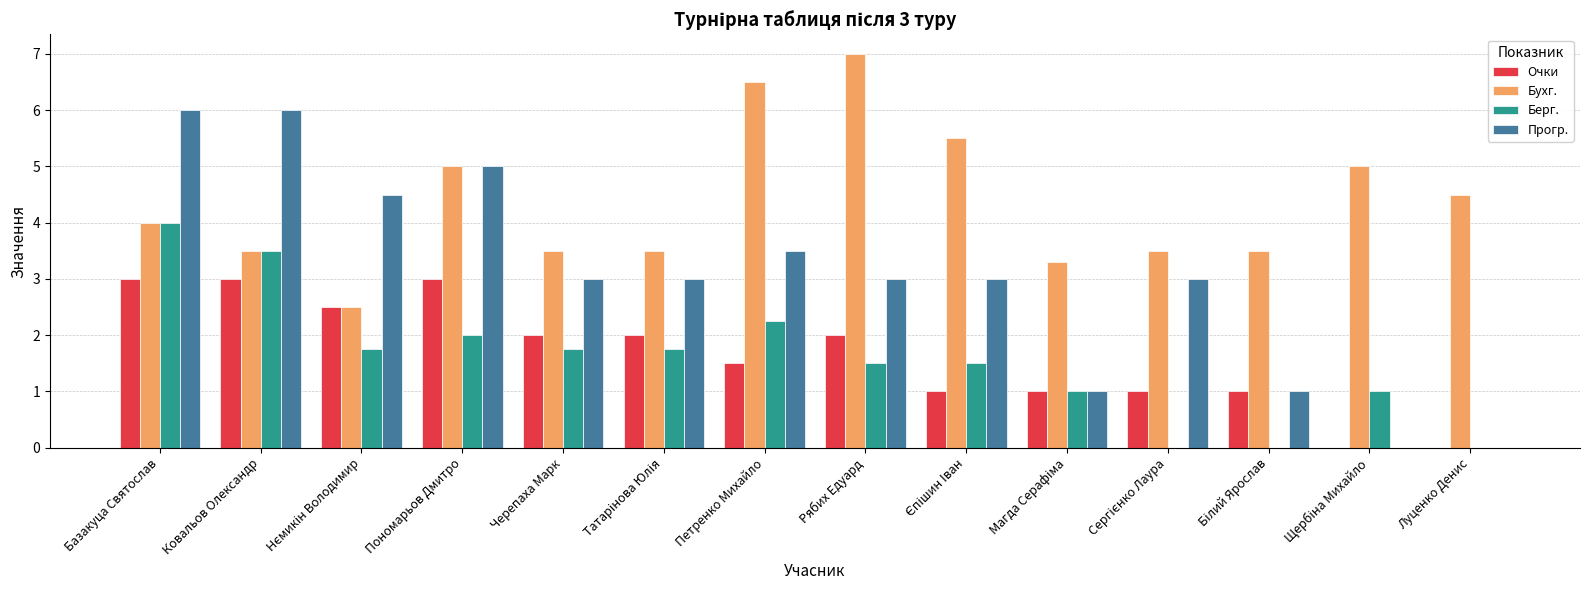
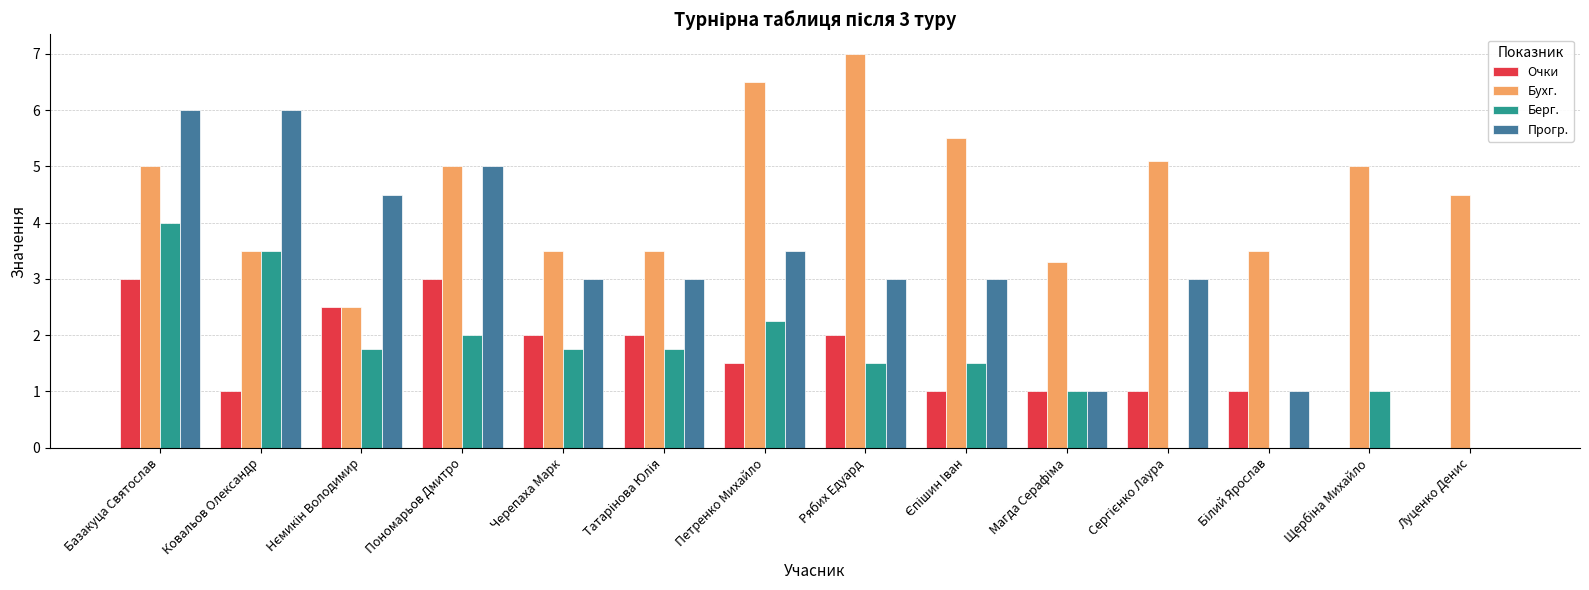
  {
    "Очки": {
      "Базакуца Святослав": 3,
-     "Ковальов Олександр": 3,
+     "Ковальов Олександр": 1,
      "Нємикін Володимир": 2.5,
      "Пономарьов Дмитро": 3,
      "Черепаха Марк": 2,
      "Татарінова Юлія": 2,
      "Петренко Михайло": 1.5,
      "Рябих Едуард": 2,
      "Єпішин Іван": 1,
      "Магда Серафіма": 1,
      "Сергієнко Лаура": 1,
      "Білий Ярослав": 1,
      "Щербіна Михайло": 0,
      "Луценко Денис": 0
    },
    "Бухг.": {
-     "Базакуца Святослав": 4,
+     "Базакуца Святослав": 5,
      "Ковальов Олександр": 3.5,
      "Нємикін Володимир": 2.5,
      "Пономарьов Дмитро": 5.0,
      "Черепаха Марк": 3.5,
      "Татарінова Юлія": 3.5,
      "Петренко Михайло": 6.5,
      "Рябих Едуард": 7.0,
      "Єпішин Іван": 5.5,
      "Магда Серафіма": 3.3,
-     "Сергієнко Лаура": 3.5,
+     "Сергієнко Лаура": 5.1,
      "Білий Ярослав": 3.5,
      "Щербіна Михайло": 5.0,
      "Луценко Денис": 4.5
    }
  }
